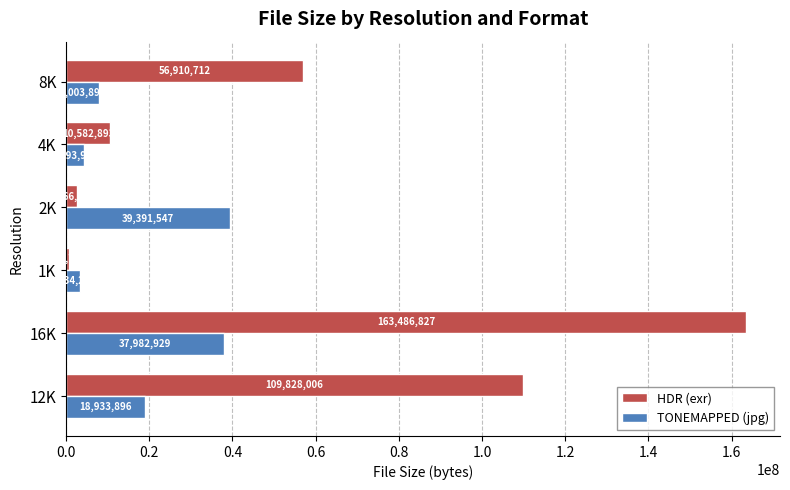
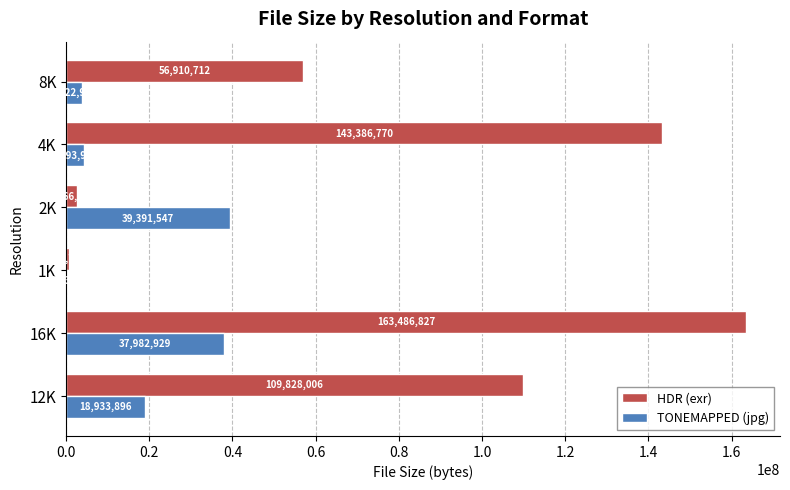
  {
    "HDR (exr)": {
      "8K": "56,910,712",
-     "4K": "10,582,893",
+     "4K": "143,386,770",
      "16K": "163,486,827",
      "12K": "109,828,006"
    },
    "TONEMAPPED (jpg)": {
-     "8K": "8000000",
+     "8K": "4000000",
      "4K": "4000000",
-     "1K": "3000000"
+     "1K": "0"
    }
  }
